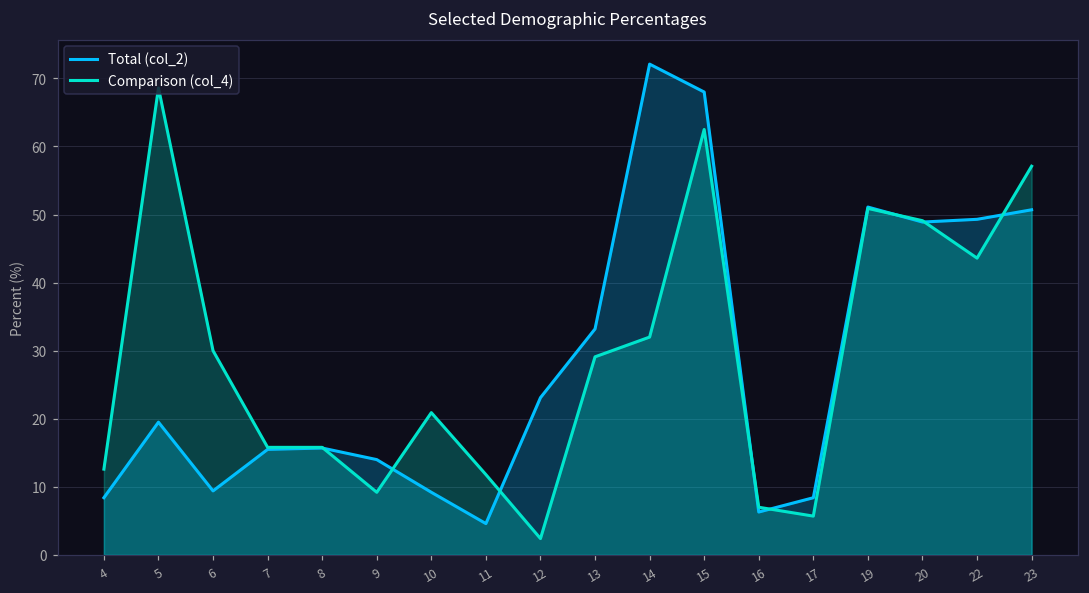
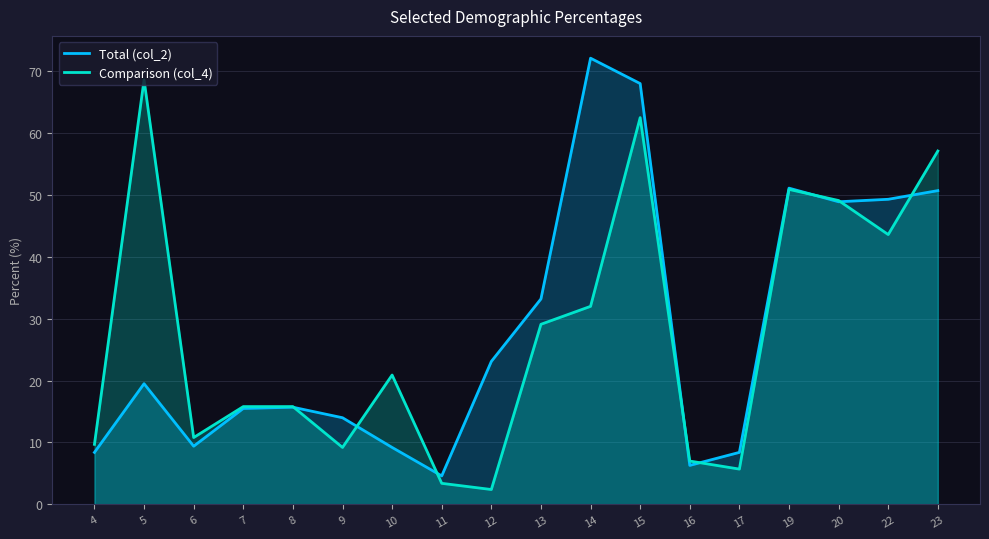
  {
    "Total (col_2)": {
      "4": 8,
      "5": 20,
      "6": 9,
      "9": 14,
      "10": 9,
      "11": 5,
      "12": 23,
      "13": 33,
      "14": 72,
      "15": 68,
      "16": 6,
      "17": 8,
      "22": 49,
      "23": 51
    },
    "Comparison (col_4)": {
-     "4": 13,
-     "6": 30,
+     "4": 10,
+     "6": 11,
      "9": 9,
      "10": 21,
-     "11": 12,
+     "11": 3,
      "12": 2,
      "13": 29,
      "14": 32,
      "15": 63,
      "16": 7,
      "17": 6,
      "22": 44,
      "23": 57
    }
  }
